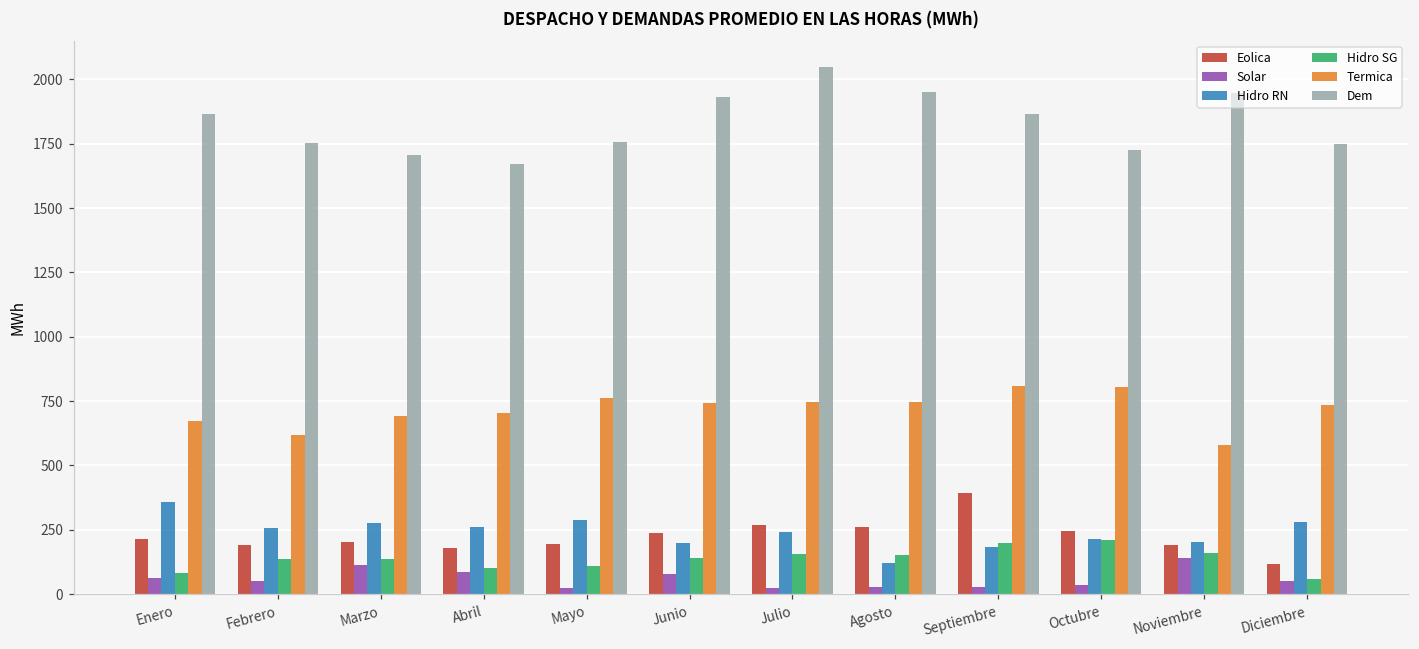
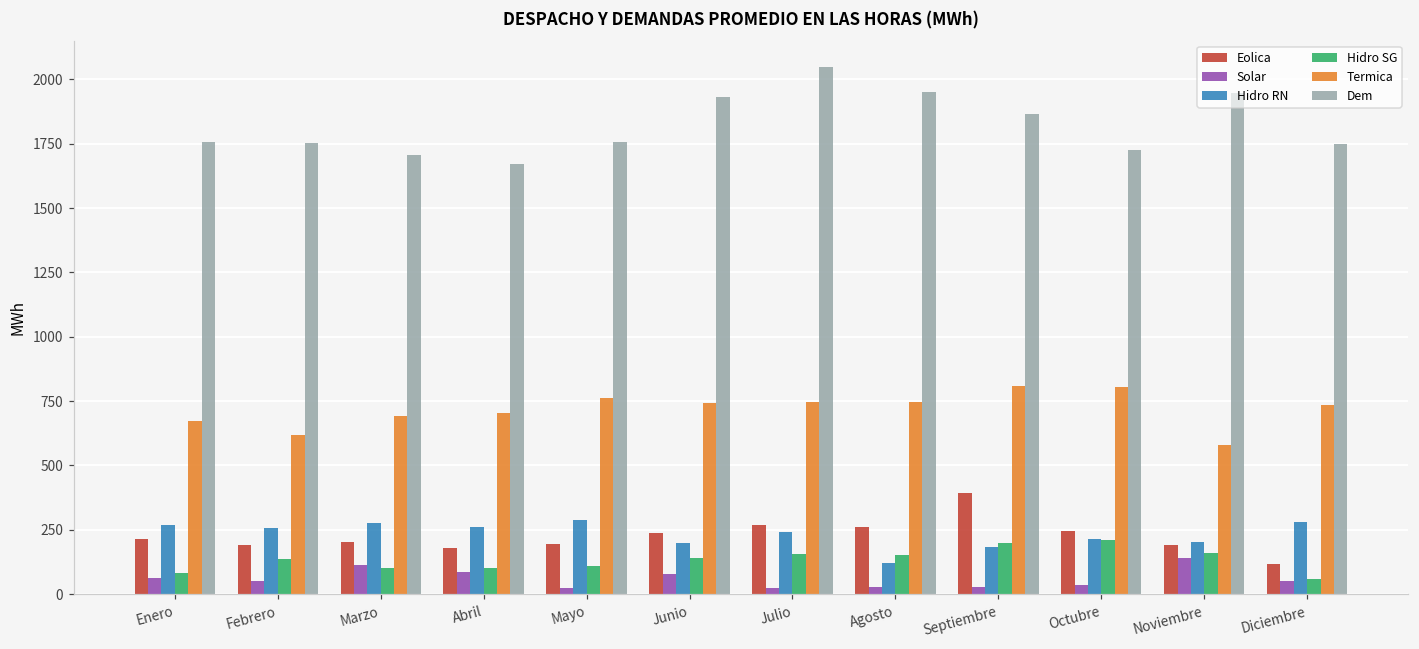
  {
    "Eolica": {
      "Enero": 210,
      "Febrero": 190,
      "Marzo": 200,
      "Abril": 180,
      "Mayo": 190,
      "Junio": 240,
      "Julio": 270,
      "Agosto": 260,
      "Septiembre": 390,
      "Octubre": 250,
      "Noviembre": 190,
      "Diciembre": 120
    },
    "Solar": {
      "Enero": 60,
      "Febrero": 50,
      "Marzo": 110,
      "Abril": 90,
      "Mayo": 20,
      "Junio": 80,
      "Julio": 30,
      "Agosto": 30,
      "Septiembre": 30,
      "Octubre": 30,
      "Noviembre": 140,
      "Diciembre": 50
    },
    "Hidro RN": {
-     "Enero": 360,
+     "Enero": 270,
      "Febrero": 260,
      "Marzo": 280,
      "Abril": 260,
      "Mayo": 290,
      "Junio": 200,
      "Julio": 240,
      "Agosto": 120,
      "Septiembre": 180,
      "Octubre": 210,
      "Noviembre": 200,
      "Diciembre": 280
    },
    "Hidro SG": {
      "Enero": 80,
      "Febrero": 140,
-     "Marzo": 140,
+     "Marzo": 100,
      "Abril": 100,
      "Mayo": 110,
      "Junio": 140,
      "Julio": 160,
      "Agosto": 150,
      "Septiembre": 200,
      "Octubre": 210,
      "Noviembre": 160,
      "Diciembre": 60
    },
    "Termica": {
      "Enero": 670,
      "Febrero": 620,
      "Marzo": 690,
      "Abril": 710,
      "Mayo": 760,
      "Junio": 740,
      "Julio": 750,
      "Agosto": 750,
      "Septiembre": 810,
      "Octubre": 800,
      "Noviembre": 580,
      "Diciembre": 730
    },
    "Dem": {
-     "Enero": 1860,
+     "Enero": 1760,
      "Febrero": 1750,
      "Marzo": 1700,
      "Abril": 1670,
      "Mayo": 1760,
      "Junio": 1930,
      "Julio": 2050,
      "Agosto": 1950,
      "Septiembre": 1870,
      "Octubre": 1730,
      "Diciembre": 1750
    }
  }
